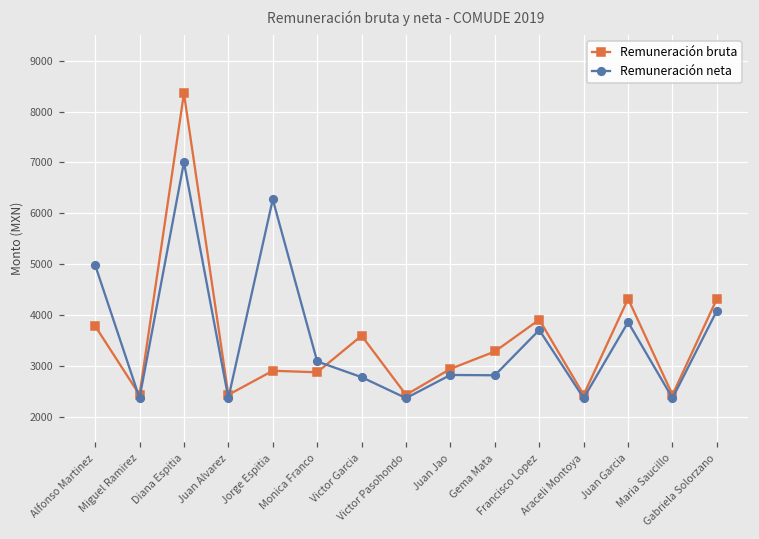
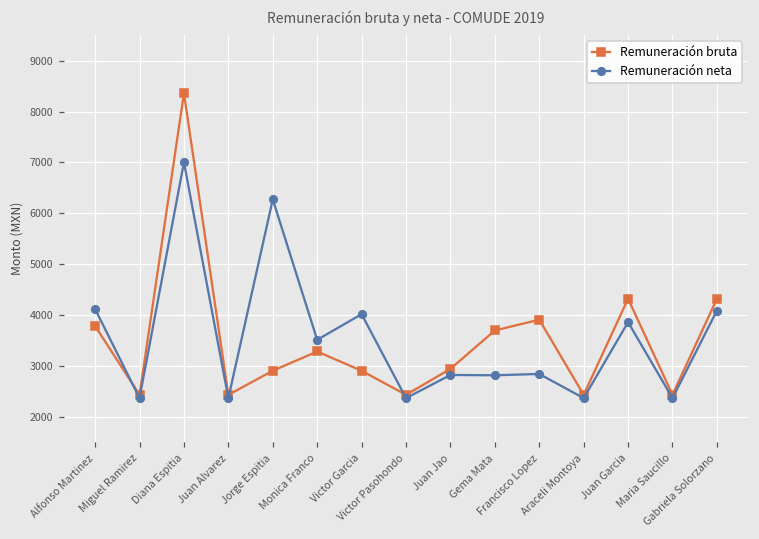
  {
    "Remuneración bruta": {
      "Alfonso Martinez": 3800,
      "Miguel Ramirez": 2400,
      "Diana Espitia": 8400,
      "Juan Alvarez": 2400,
      "Jorge Espitia": 2900,
-     "Monica Franco": 2900,
-     "Victor Garcia": 3600,
+     "Monica Franco": 3300,
+     "Victor Garcia": 2900,
      "Victor Pasohondo": 2400,
      "Juan Jao": 2900,
-     "Gema Mata": 3300,
+     "Gema Mata": 3700,
      "Francisco Lopez": 3900,
      "Araceli Montoya": 2400,
      "Juan Garcia": 4300,
      "Maria Saucillo": 2400,
      "Gabriela Solorzano": 4300
    },
    "Remuneración neta": {
-     "Alfonso Martinez": 5000,
+     "Alfonso Martinez": 4100,
      "Miguel Ramirez": 2400,
      "Diana Espitia": 7000,
      "Juan Alvarez": 2400,
      "Jorge Espitia": 6300,
-     "Monica Franco": 3100,
-     "Victor Garcia": 2800,
+     "Monica Franco": 3500,
+     "Victor Garcia": 4000,
      "Victor Pasohondo": 2400,
      "Juan Jao": 2800,
      "Gema Mata": 2800,
-     "Francisco Lopez": 3700,
+     "Francisco Lopez": 2800,
      "Araceli Montoya": 2400,
      "Juan Garcia": 3900,
      "Maria Saucillo": 2400,
      "Gabriela Solorzano": 4100
    }
  }
